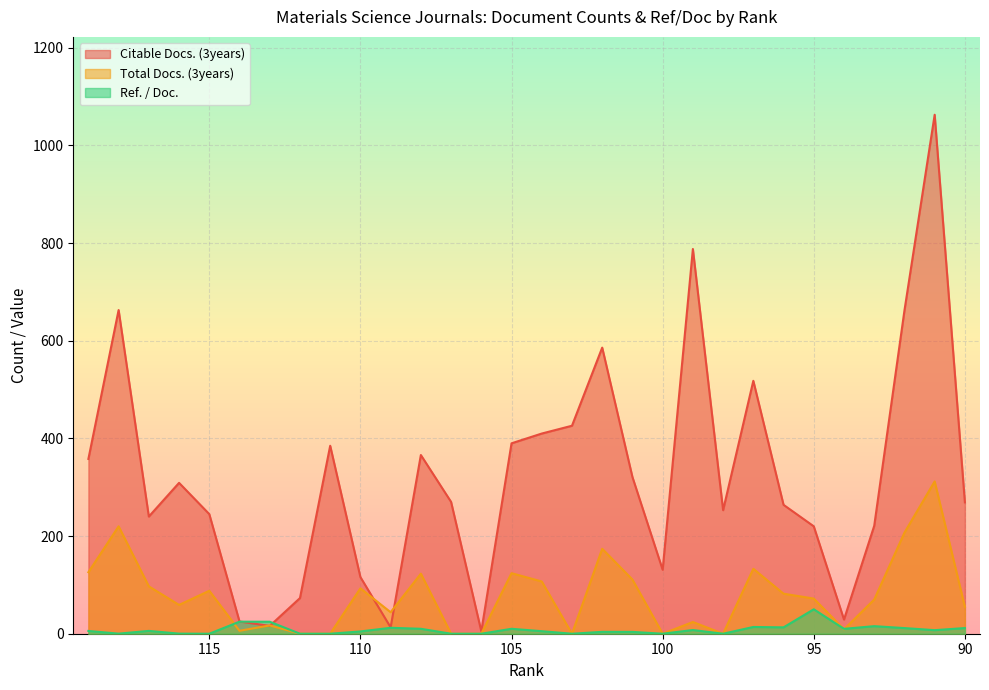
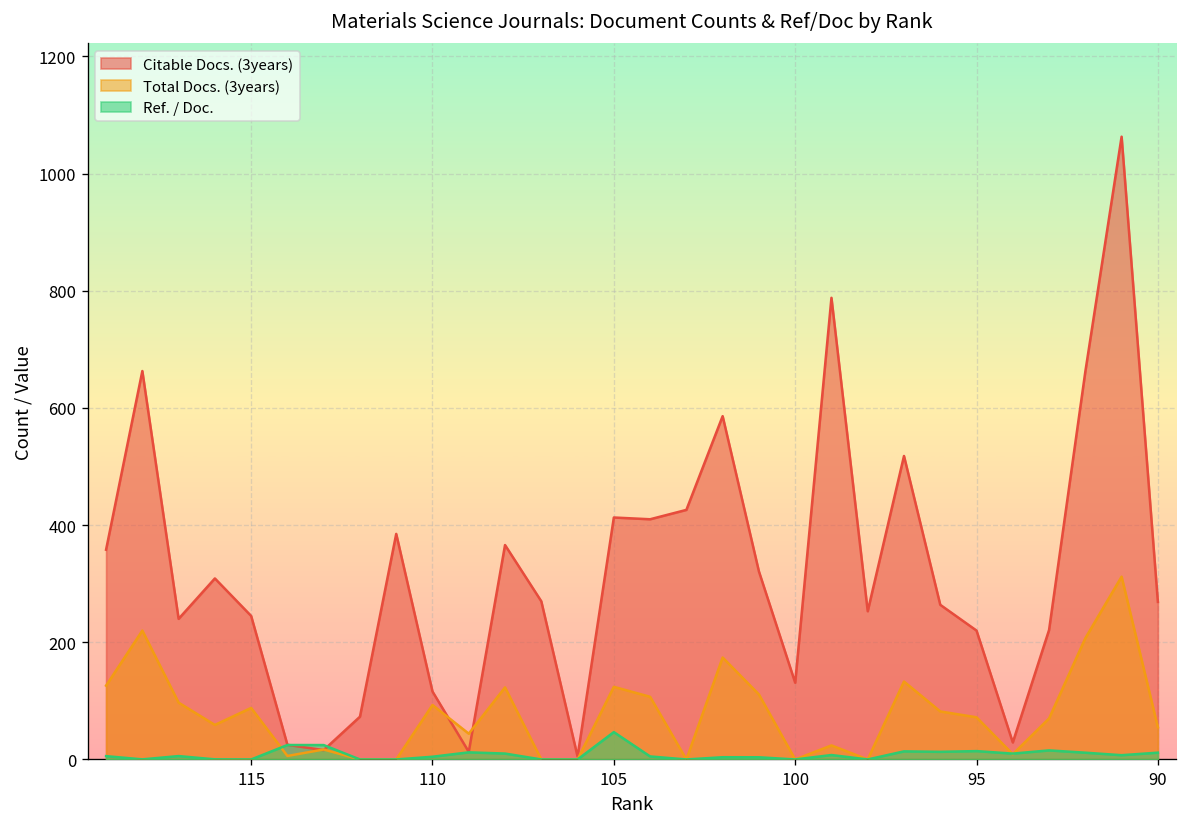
  {
    "Citable Docs. (3years)": {
      "115": 250,
      "110": 120,
-     "105": 390,
+     "105": 410,
      "100": 130,
      "95": 220,
      "90": 270
    },
    "Total Docs. (3years)": {
      "115": 90,
      "110": 90,
      "105": 120,
      "95": 70,
      "90": 60
    },
    "Ref. / Doc.": {
      "115": 0,
      "110": 0,
-     "105": 10,
-     "95": 50,
+     "105": 50,
+     "95": 10,
      "90": 10
    }
  }
